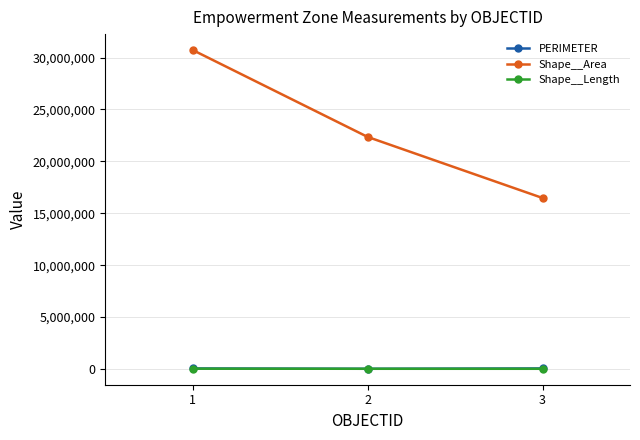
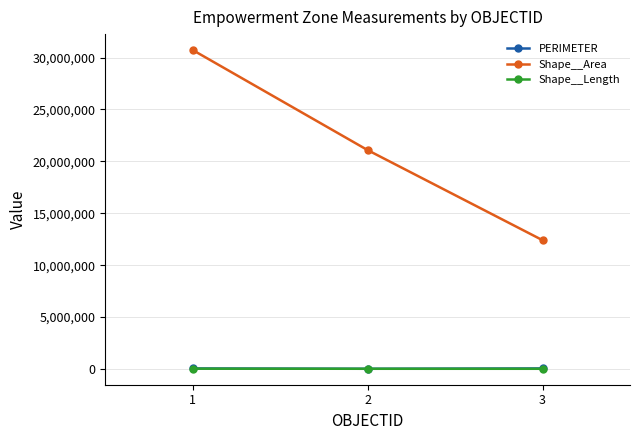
  {
    "Shape__Area": {
      "1": "30,700,000",
-     "2": "22,400,000",
-     "3": "16,500,000"
+     "2": "21,100,000",
+     "3": "12,400,000"
    }
  }
